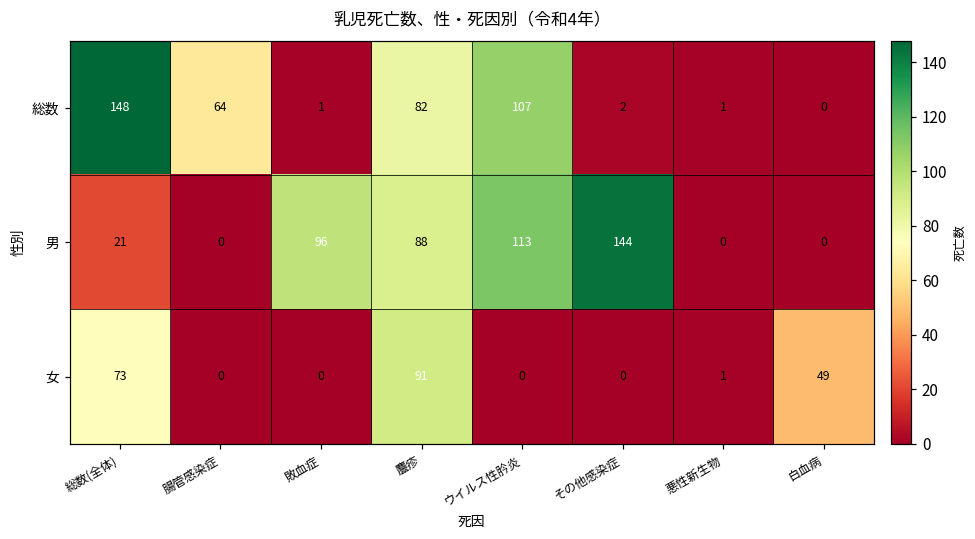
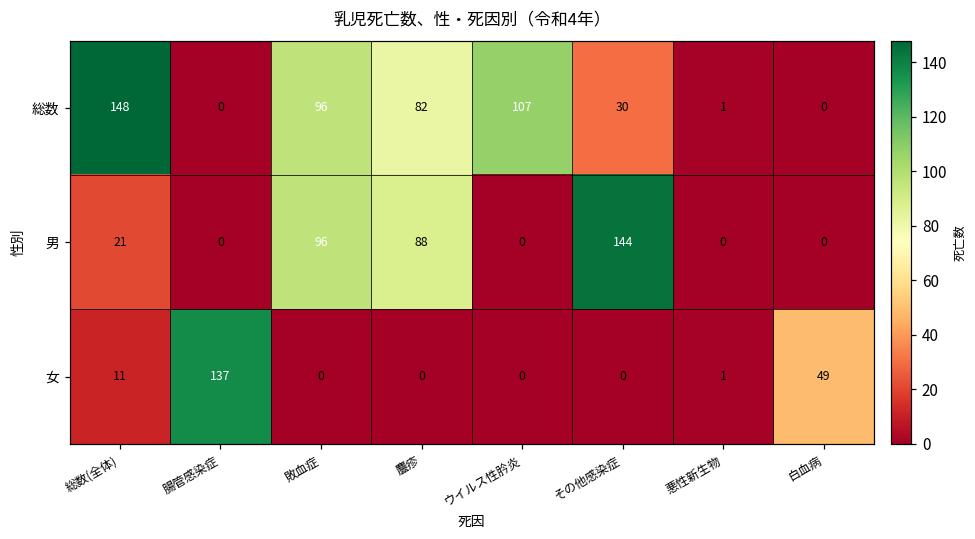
  {
    "総数": {
      "総数(全体)": 148,
-     "腸管感染症": 64,
-     "敗血症": 1,
+     "腸管感染症": 0,
+     "敗血症": 96,
      "麢疹": 82,
      "ウイルス性肣炎": 107,
-     "その他感染症": 2,
+     "その他感染症": 30,
      "悪性新生物": 1,
      "白血病": 0
    },
    "男": {
      "総数(全体)": 21,
      "腸管感染症": 0,
      "敗血症": 96,
      "麢疹": 88,
-     "ウイルス性肣炎": 113,
+     "ウイルス性肣炎": 0,
      "その他感染症": 144,
      "悪性新生物": 0,
      "白血病": 0
    },
    "女": {
-     "総数(全体)": 73,
-     "腸管感染症": 0,
+     "総数(全体)": 11,
+     "腸管感染症": 137,
      "敗血症": 0,
-     "麢疹": 91,
+     "麢疹": 0,
      "ウイルス性肣炎": 0,
      "その他感染症": 0,
      "悪性新生物": 1,
      "白血病": 49
    }
  }
